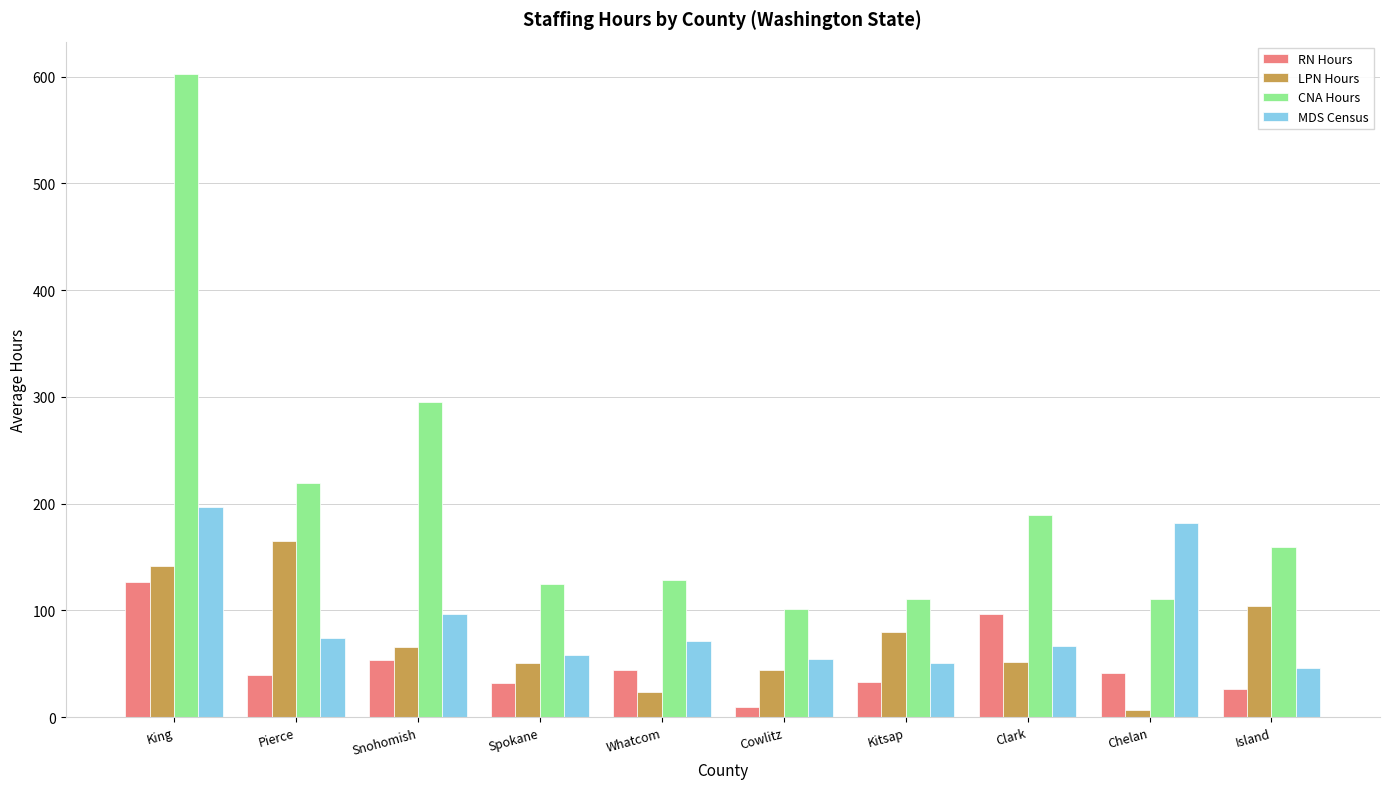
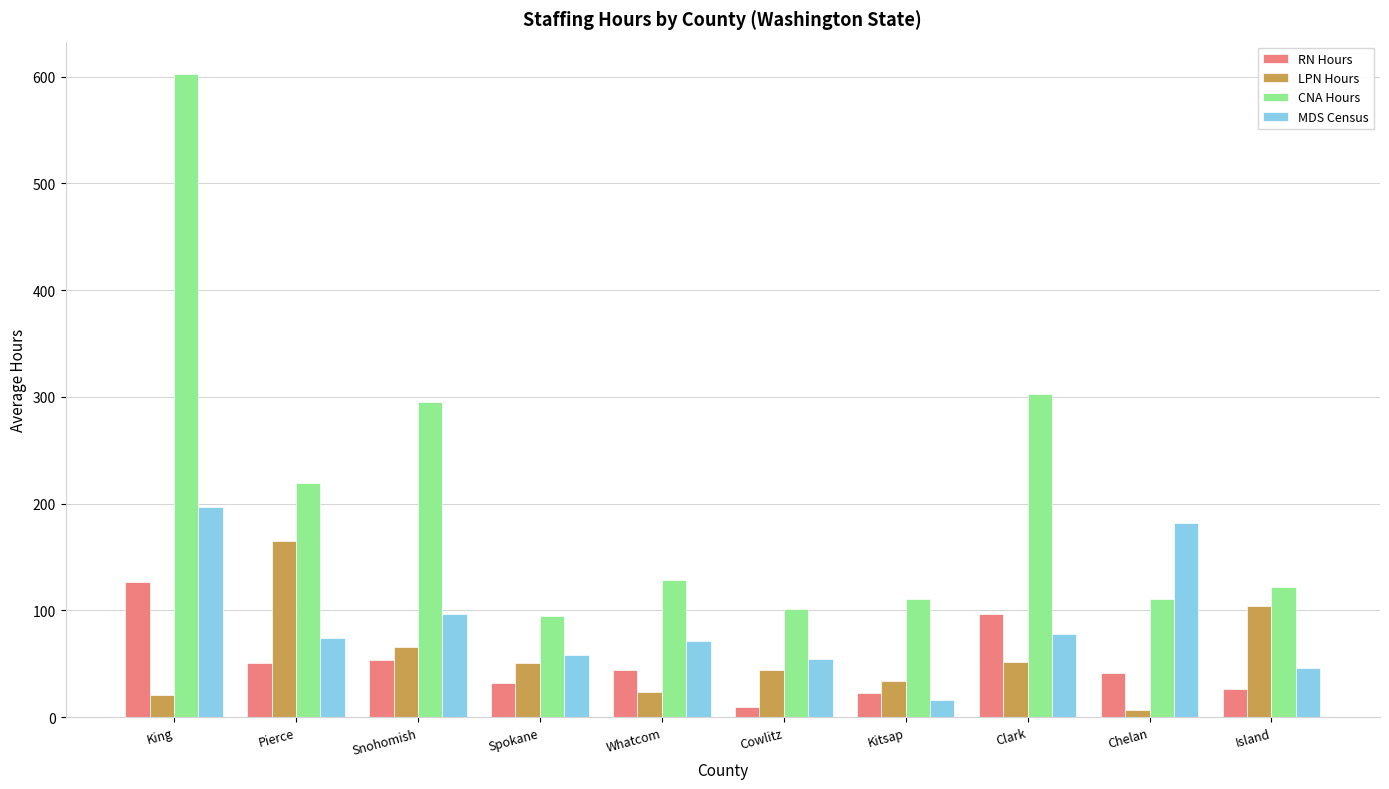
  {
    "RN Hours": {
      "King": 126,
-     "Pierce": 40,
+     "Pierce": 50,
      "Snohomish": 53,
      "Spokane": 32,
      "Whatcom": 44,
      "Cowlitz": 10,
-     "Kitsap": 33,
+     "Kitsap": 23,
      "Clark": 97,
      "Chelan": 41,
      "Island": 27
    },
    "LPN Hours": {
-     "King": 142,
+     "King": 21,
      "Pierce": 165,
      "Snohomish": 66,
      "Spokane": 51,
      "Whatcom": 24,
      "Cowlitz": 44,
-     "Kitsap": 80,
+     "Kitsap": 34,
      "Clark": 51,
      "Chelan": 6,
      "Island": 104
    },
    "CNA Hours": {
      "King": 603,
      "Pierce": 219,
      "Snohomish": 296,
-     "Spokane": 125,
+     "Spokane": 95,
      "Whatcom": 129,
      "Cowlitz": 101,
      "Kitsap": 110,
-     "Clark": 190,
+     "Clark": 302,
      "Chelan": 111,
-     "Island": 160
+     "Island": 122
    },
    "MDS Census": {
      "King": 196,
      "Pierce": 74,
      "Snohomish": 97,
      "Spokane": 59,
      "Whatcom": 71,
      "Cowlitz": 55,
-     "Kitsap": 51,
-     "Clark": 67,
+     "Kitsap": 16,
+     "Clark": 78,
      "Chelan": 182,
      "Island": 46
    }
  }
